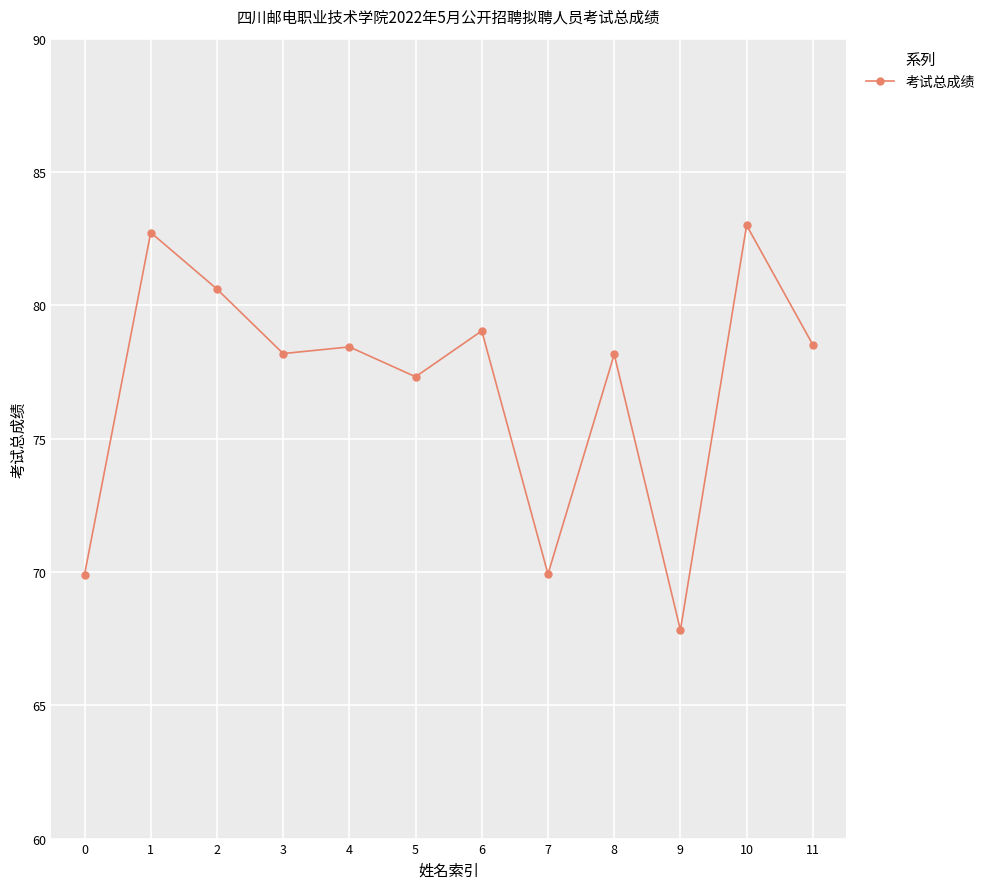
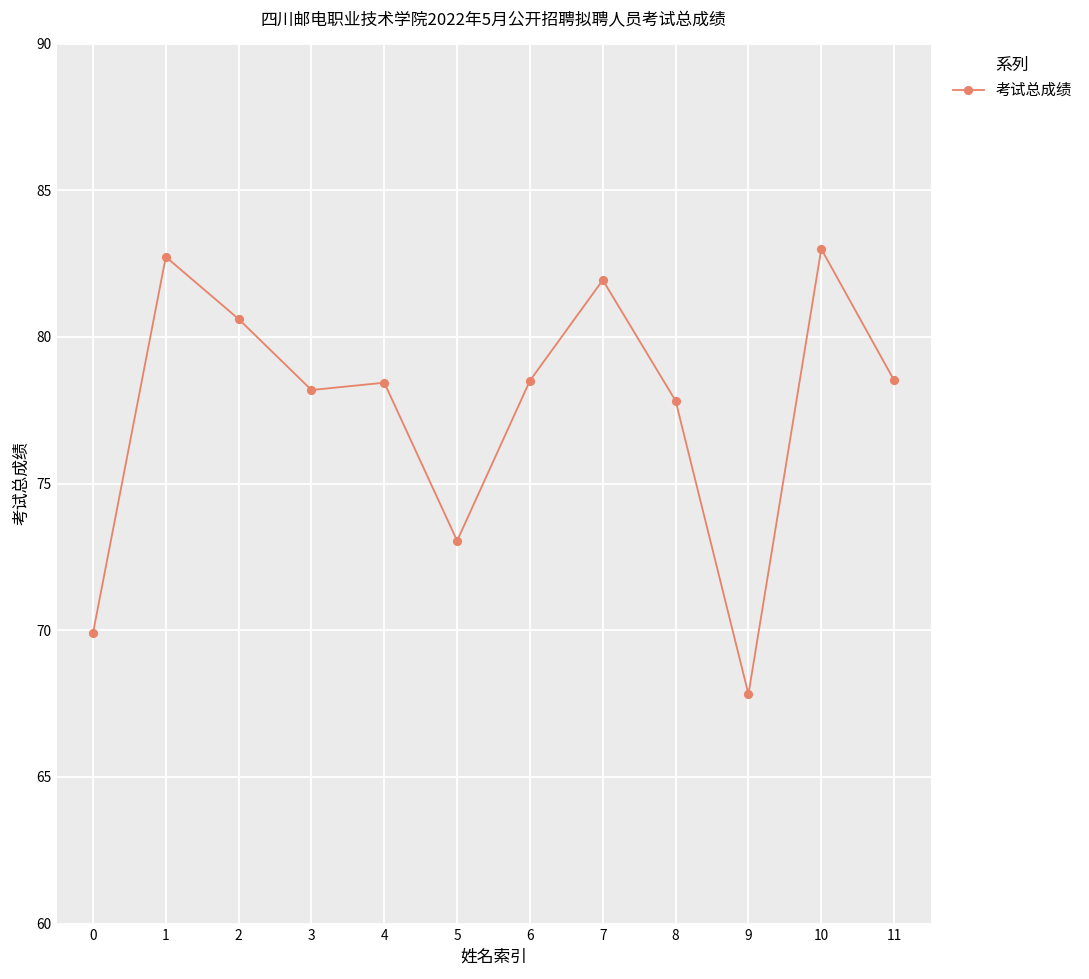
  {
    "0": 69.9,
    "1": 82.7,
    "2": 80.6,
    "3": 78.2,
    "4": 78.4,
-   "5": 77.3,
-   "6": 79.0,
-   "7": 69.9,
-   "8": 78.2,
+   "5": 73.1,
+   "6": 78.5,
+   "7": 81.9,
+   "8": 77.8,
    "9": 67.8,
    "10": 83.0,
    "11": 78.5
  }
